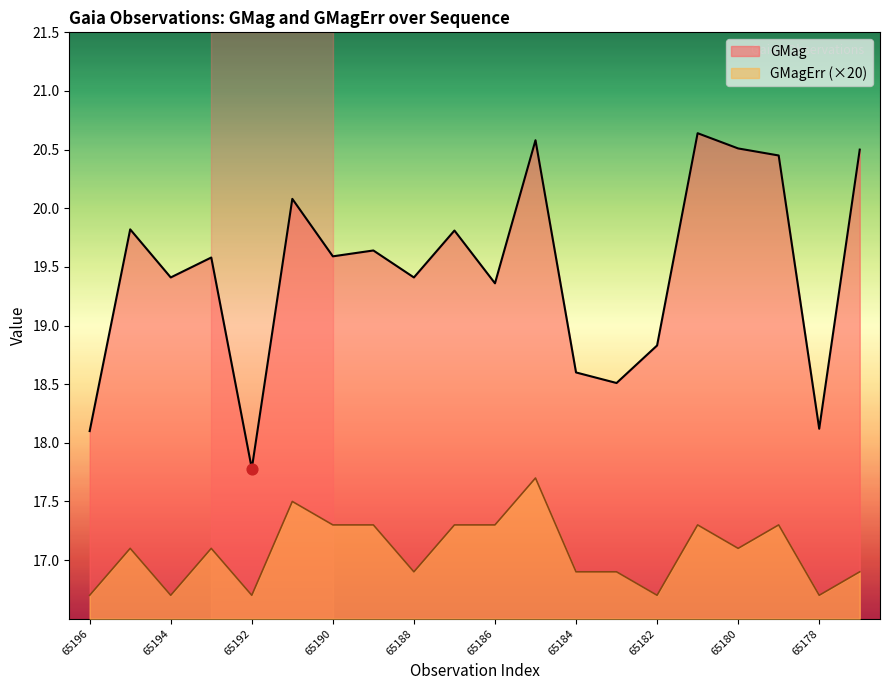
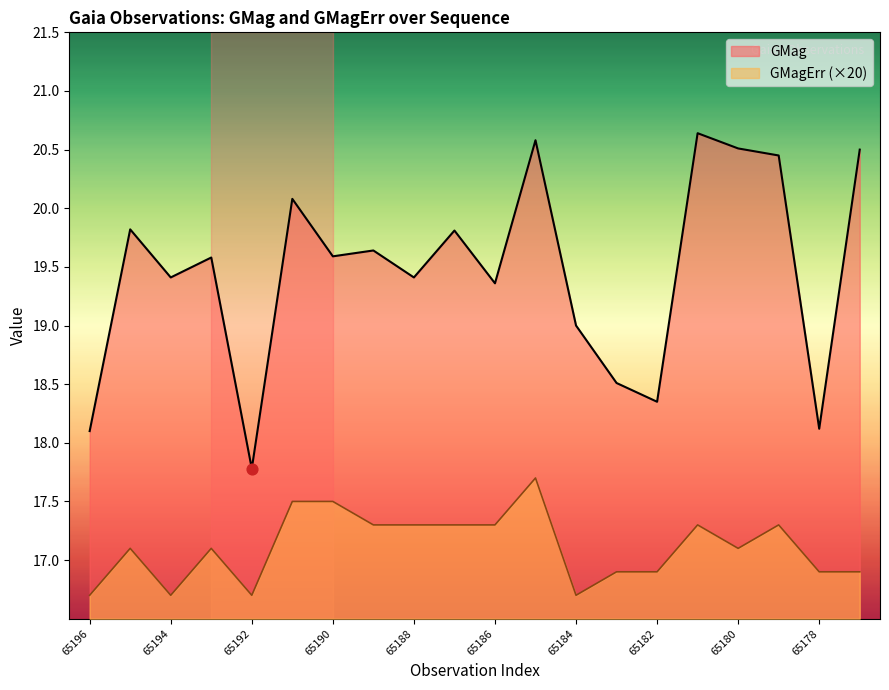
  {
    "GMag": {
      "65196": 18.10,
      "65194": 19.41,
      "65190": 19.59,
      "65188": 19.41,
      "65186": 19.36,
-     "65184": 18.6,
-     "65182": 18.83,
+     "65184": 19.0,
+     "65182": 18.35,
      "65180": 20.51,
      "65178": 18.12
    },
    "GMagErr (×20)": {
      "65196": 16.70,
      "65194": 16.70,
      "65192": 16.70,
-     "65190": 17.30,
-     "65188": 16.90,
+     "65190": 17.50,
+     "65188": 17.30,
      "65186": 17.30,
-     "65184": 16.90,
-     "65182": 16.70,
+     "65184": 16.70,
+     "65182": 16.90,
      "65180": 17.10,
-     "65178": 16.70
+     "65178": 16.90
    }
  }
